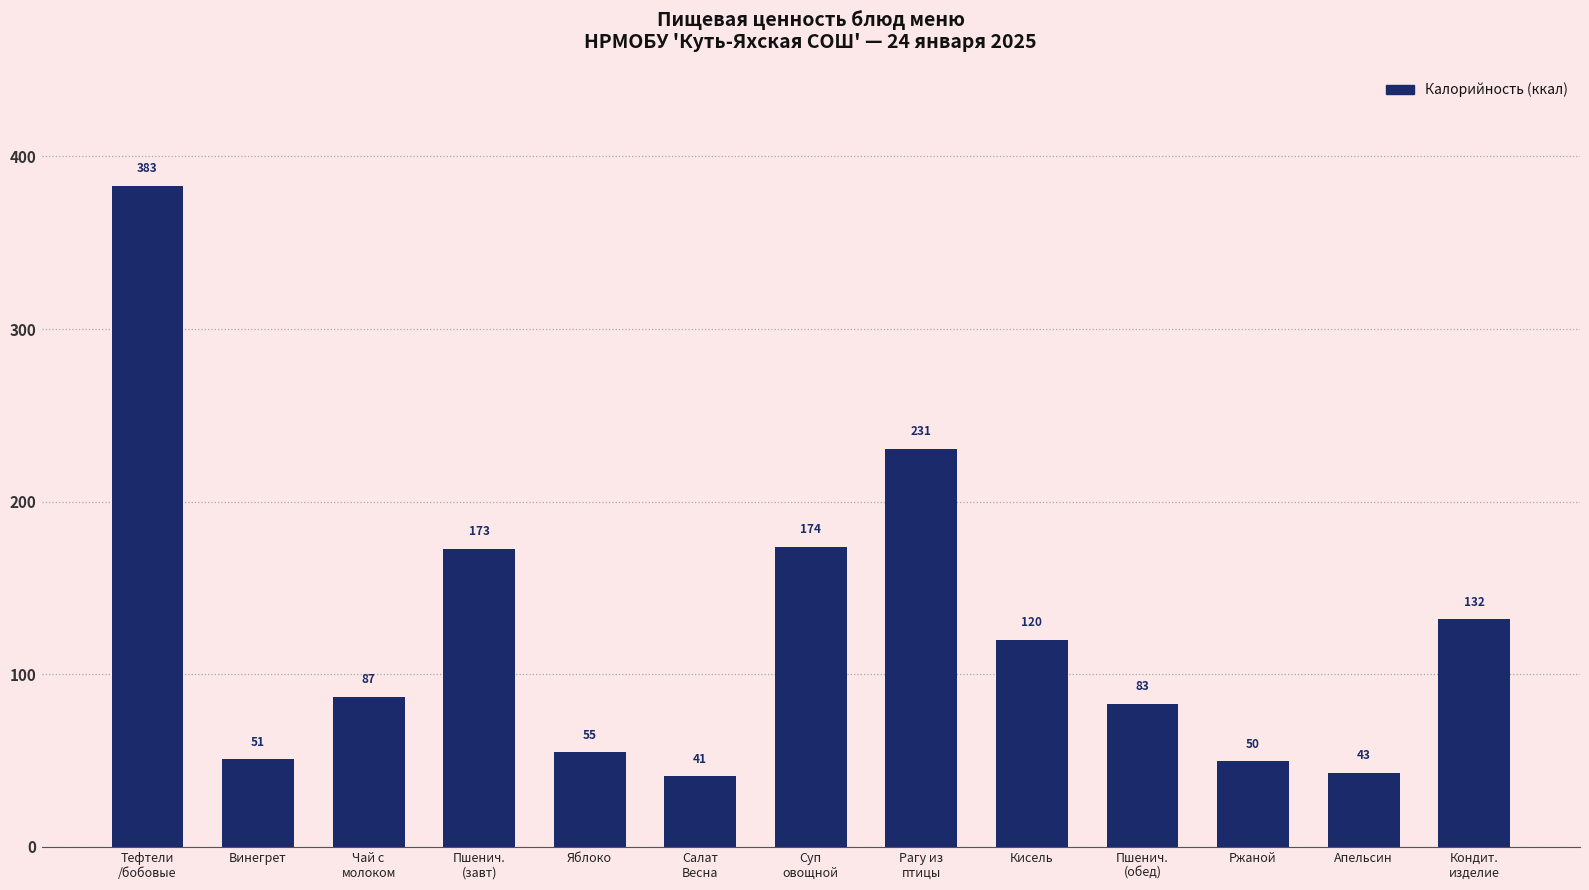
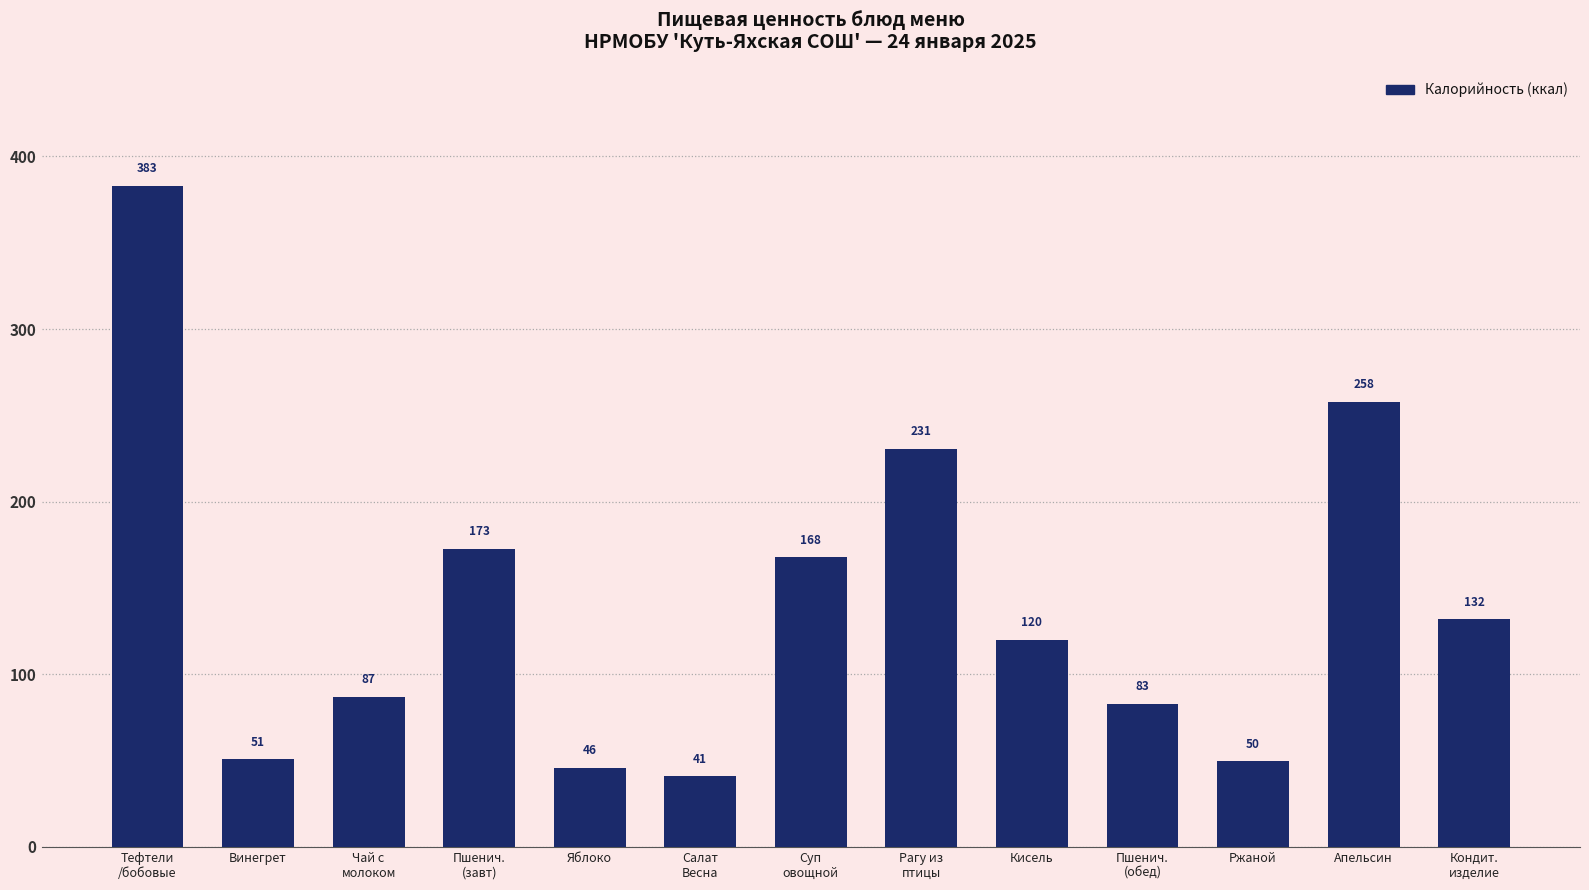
  {
    "Тефтели /бобовые": 383,
    "Винегрет": 51,
    "Чай с молоком": 87,
    "Пшенич. (завт)": 173,
-   "Яблоко": 55,
+   "Яблоко": 46,
    "Салат Весна": 41,
-   "Суп овощной": 174,
+   "Суп овощной": 168,
    "Рагу из птицы": 231,
    "Кисель": 120,
    "Пшенич. (обед)": 83,
    "Ржаной": 50,
-   "Апельсин": 43,
+   "Апельсин": 258,
    "Кондит. изделие": 132
  }
